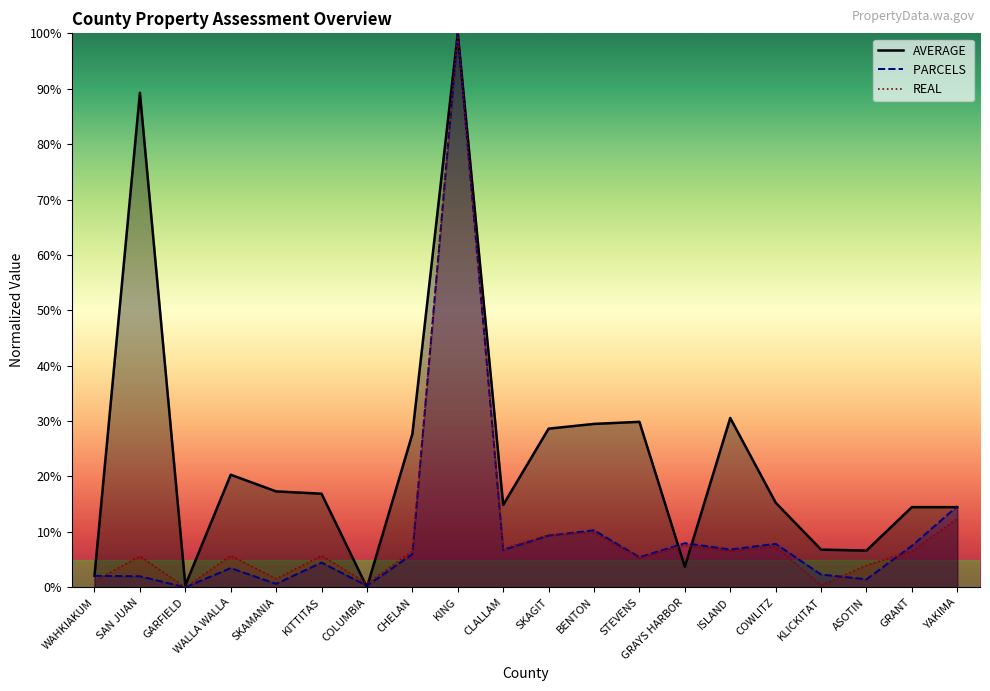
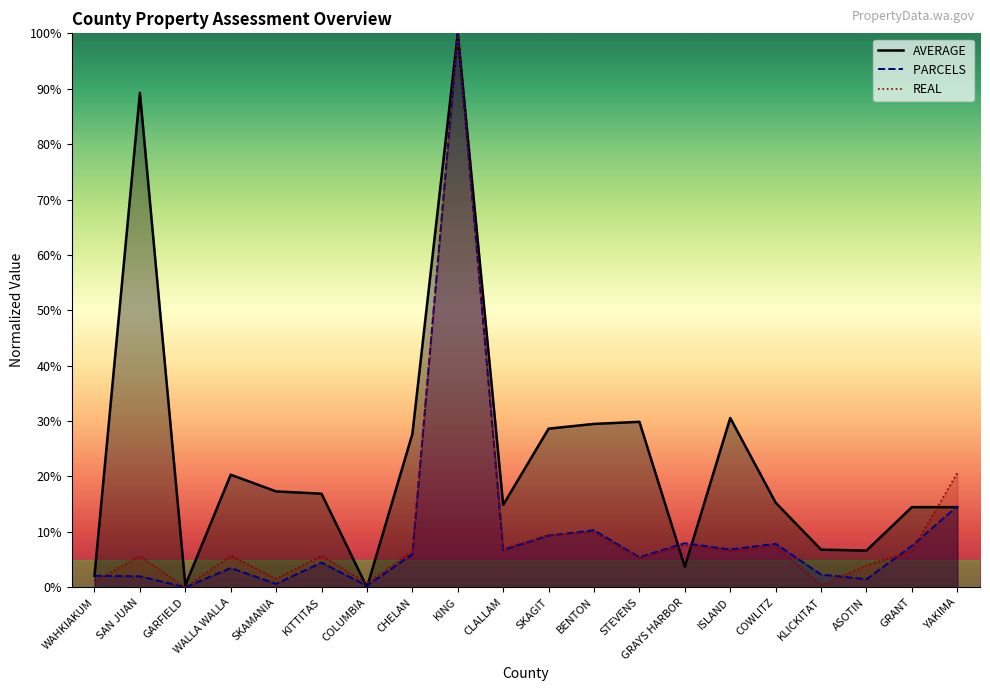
  {
    "AVERAGE": {
      "SAN JUAN": "89%",
      "WALLA WALLA": "20%",
      "SKAMANIA": "17%",
      "KITTITAS": "17%",
      "CHELAN": "28%",
      "CLALLAM": "15%",
      "SKAGIT": "29%",
      "BENTON": "29%",
      "STEVENS": "30%",
      "GRAYS HARBOR": "4%",
      "ISLAND": "31%",
      "COWLITZ": "15%",
      "KLICKITAT": "7%",
      "ASOTIN": "7%",
      "GRANT": "14%"
    },
    "PARCELS": {
      "SAN JUAN": "2%",
      "WALLA WALLA": "3%",
      "SKAMANIA": "1%",
      "KITTITAS": "4%",
      "CHELAN": "6%",
      "COWLITZ": "8%",
      "KLICKITAT": "2%",
      "ASOTIN": "1%",
      "GRANT": "7%"
    },
    "REAL": {
      "WAHKIAKUM": "1%",
      "SAN JUAN": "6%",
      "WALLA WALLA": "6%",
      "SKAMANIA": "2%",
      "KITTITAS": "6%",
      "CHELAN": "7%",
      "COWLITZ": "7%",
      "KLICKITAT": "0%",
      "ASOTIN": "4%",
      "GRANT": "7%",
-     "YAKIMA": "12%"
+     "YAKIMA": "21%"
    }
  }
